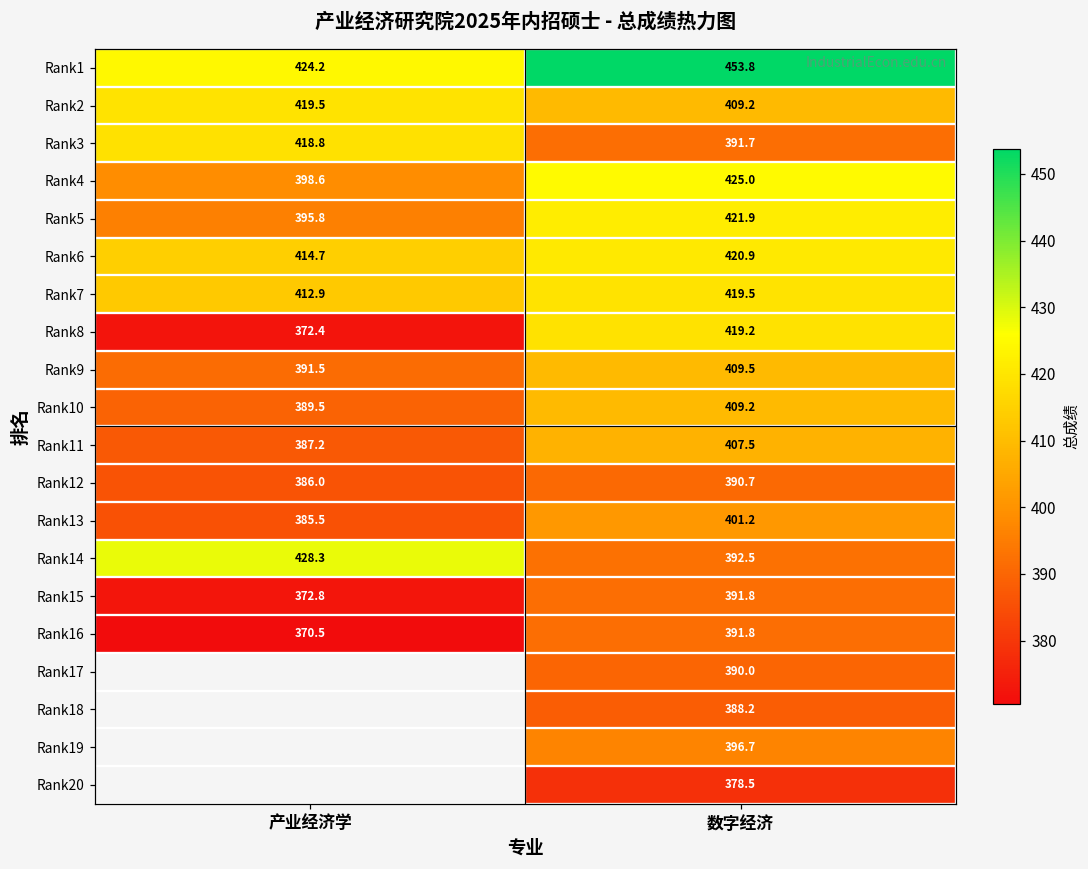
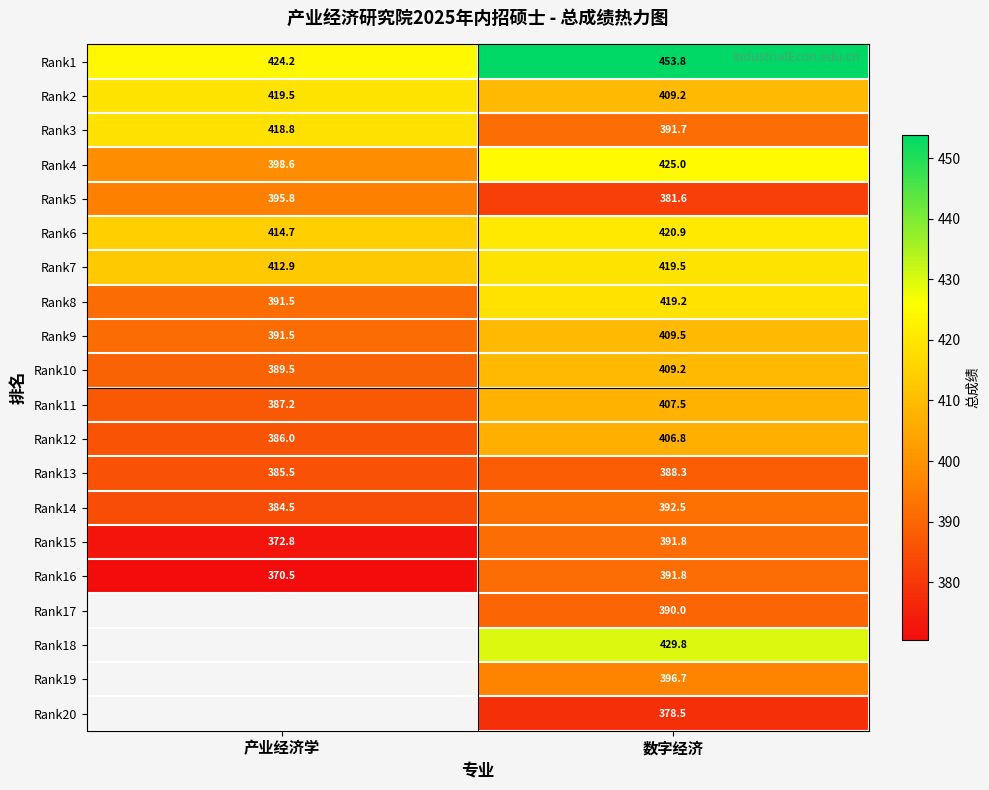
  {
    "Rank1": {
      "产业经济学": 424.2
    },
    "Rank2": {
      "产业经济学": 419.5,
      "数字经济": 409.2
    },
    "Rank3": {
      "产业经济学": 418.8,
      "数字经济": 391.7
    },
    "Rank4": {
      "产业经济学": 398.6,
      "数字经济": 425.0
    },
    "Rank5": {
      "产业经济学": 395.8,
-     "数字经济": 421.9
+     "数字经济": 381.6
    },
    "Rank6": {
      "产业经济学": 414.7,
      "数字经济": 420.9
    },
    "Rank7": {
      "产业经济学": 412.9,
      "数字经济": 419.5
    },
    "Rank8": {
-     "产业经济学": 372.4,
+     "产业经济学": 391.5,
      "数字经济": 419.2
    },
    "Rank9": {
      "产业经济学": 391.5,
      "数字经济": 409.5
    },
    "Rank10": {
      "产业经济学": 389.5,
      "数字经济": 409.2
    },
    "Rank11": {
      "产业经济学": 387.2,
      "数字经济": 407.5
    },
    "Rank12": {
      "产业经济学": 386.0,
-     "数字经济": 390.7
+     "数字经济": 406.8
    },
    "Rank13": {
      "产业经济学": 385.5,
-     "数字经济": 401.2
+     "数字经济": 388.3
    },
    "Rank14": {
-     "产业经济学": 428.3,
+     "产业经济学": 384.5,
      "数字经济": 392.5
    },
    "Rank15": {
      "产业经济学": 372.8,
      "数字经济": 391.8
    },
    "Rank16": {
      "产业经济学": 370.5,
      "数字经济": 391.8
    },
    "Rank17": {
      "数字经济": 390.0
    },
    "Rank18": {
-     "数字经济": 388.2
+     "数字经济": 429.8
    },
    "Rank19": {
      "数字经济": 396.7
    },
    "Rank20": {
      "数字经济": 378.5
    }
  }
